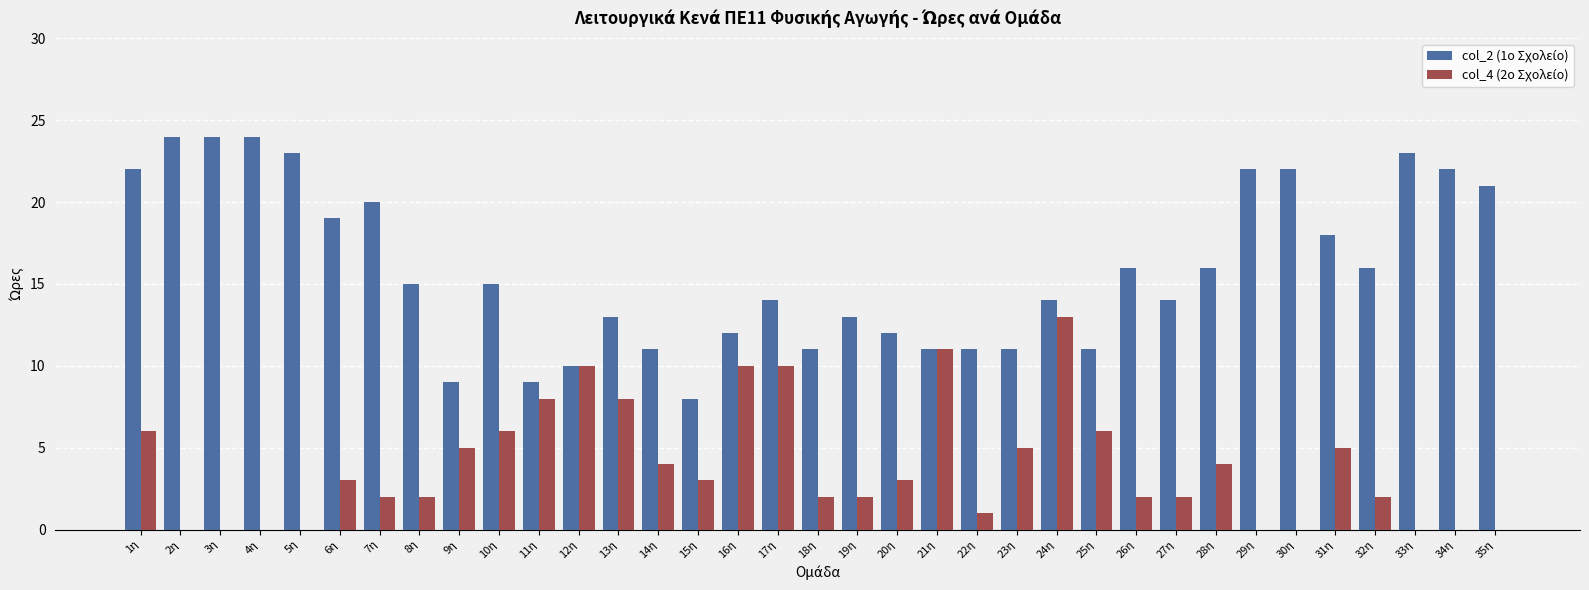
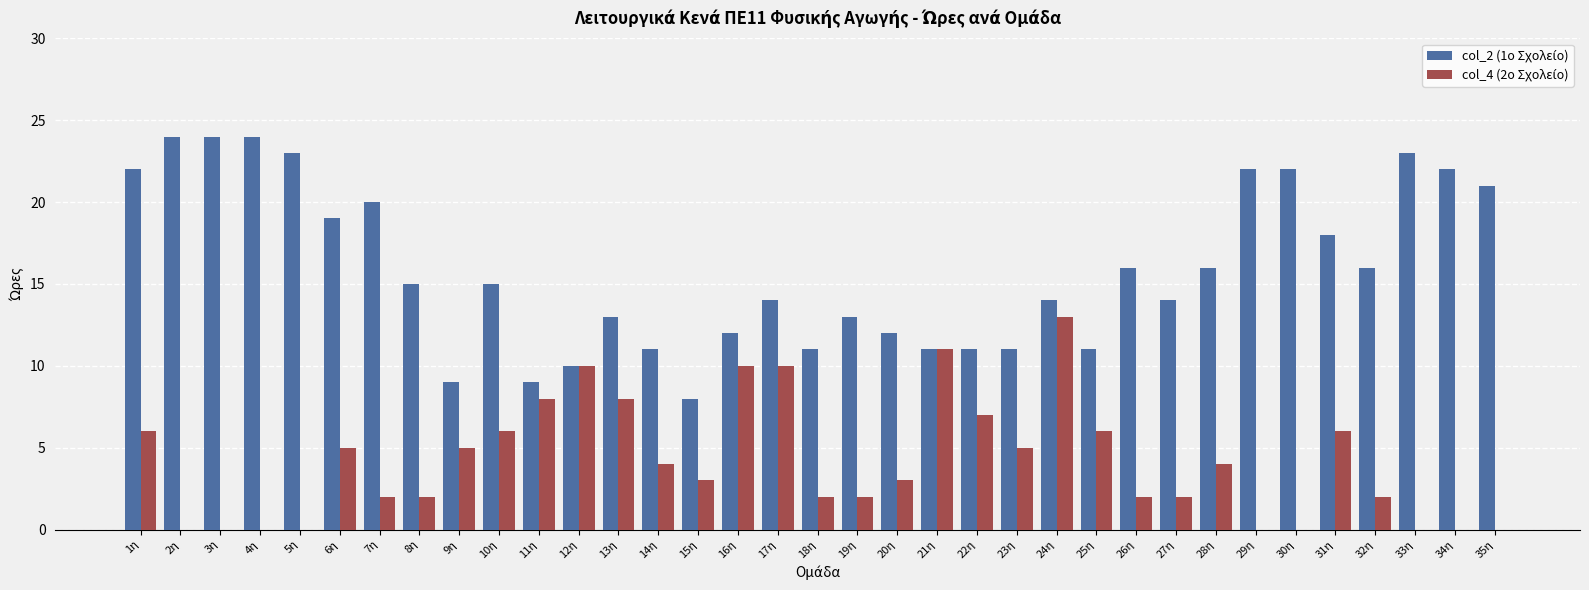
  {
    "col_2 (1ο Σχολείο)": {
      "1η": 22,
      "2η": 24,
      "3η": 24,
      "4η": 24,
      "5η": 23,
      "6η": 19,
      "7η": 20,
      "8η": 15,
      "9η": 9,
      "10η": 15,
      "11η": 9,
      "12η": 10,
      "13η": 13,
      "14η": 11,
      "15η": 8,
      "16η": 12,
      "17η": 14,
      "18η": 11,
      "19η": 13,
      "20η": 12,
      "21η": 11,
      "22η": 11,
      "23η": 11,
      "24η": 14,
      "25η": 11,
      "26η": 16,
      "27η": 14,
      "28η": 16,
      "29η": 22,
      "30η": 22,
      "31η": 18,
      "32η": 16,
      "33η": 23,
      "34η": 22,
      "35η": 21
    },
    "col_4 (2ο Σχολείο)": {
      "1η": 6,
      "2η": 0,
      "3η": 0,
      "4η": 0,
      "5η": 0,
-     "6η": 3,
+     "6η": 5,
      "7η": 2,
      "8η": 2,
      "9η": 5,
      "10η": 6,
      "11η": 8,
      "12η": 10,
      "13η": 8,
      "14η": 4,
      "15η": 3,
      "16η": 10,
      "17η": 10,
      "18η": 2,
      "19η": 2,
      "20η": 3,
      "21η": 11,
-     "22η": 1,
+     "22η": 7,
      "23η": 5,
      "24η": 13,
      "25η": 6,
      "26η": 2,
      "27η": 2,
      "28η": 4,
      "29η": 0,
      "30η": 0,
-     "31η": 5,
+     "31η": 6,
      "32η": 2,
      "33η": 0,
      "34η": 0,
      "35η": 0
    }
  }
